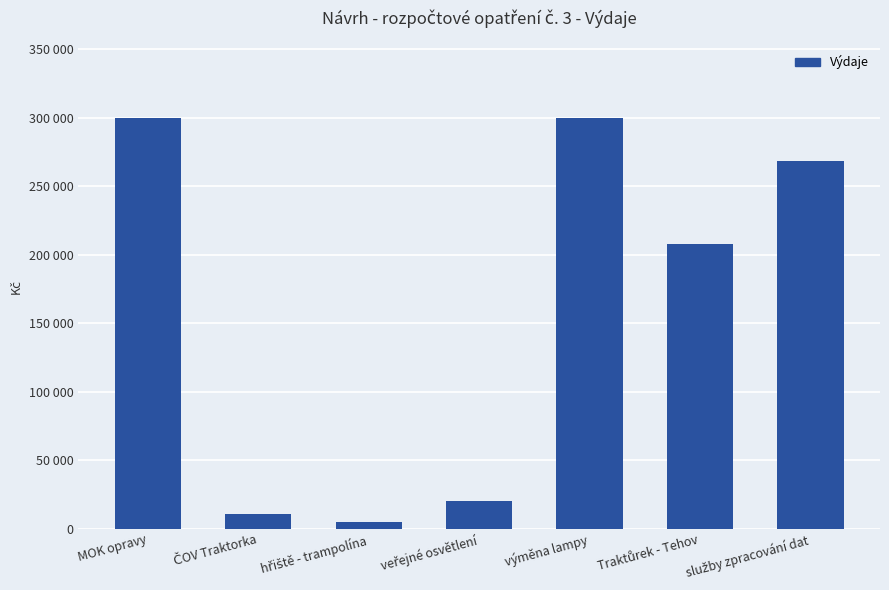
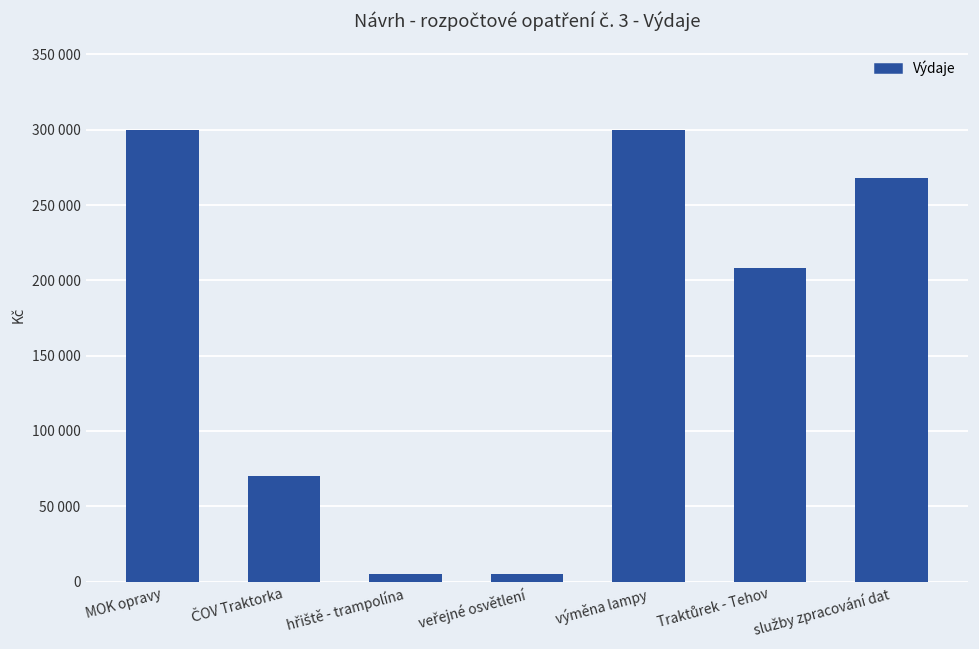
  {
    "MOK opravy": 300000,
-   "ČOV Traktorka": 11000,
+   "ČOV Traktorka": 70000,
    "hřiště - trampolína": 5000,
-   "veřejné osvětlení": 20000,
+   "veřejné osvětlení": 5000,
    "výměna lampy": 300000,
    "Traktůrek - Tehov": 208000,
    "služby zpracování dat": 268000
  }
